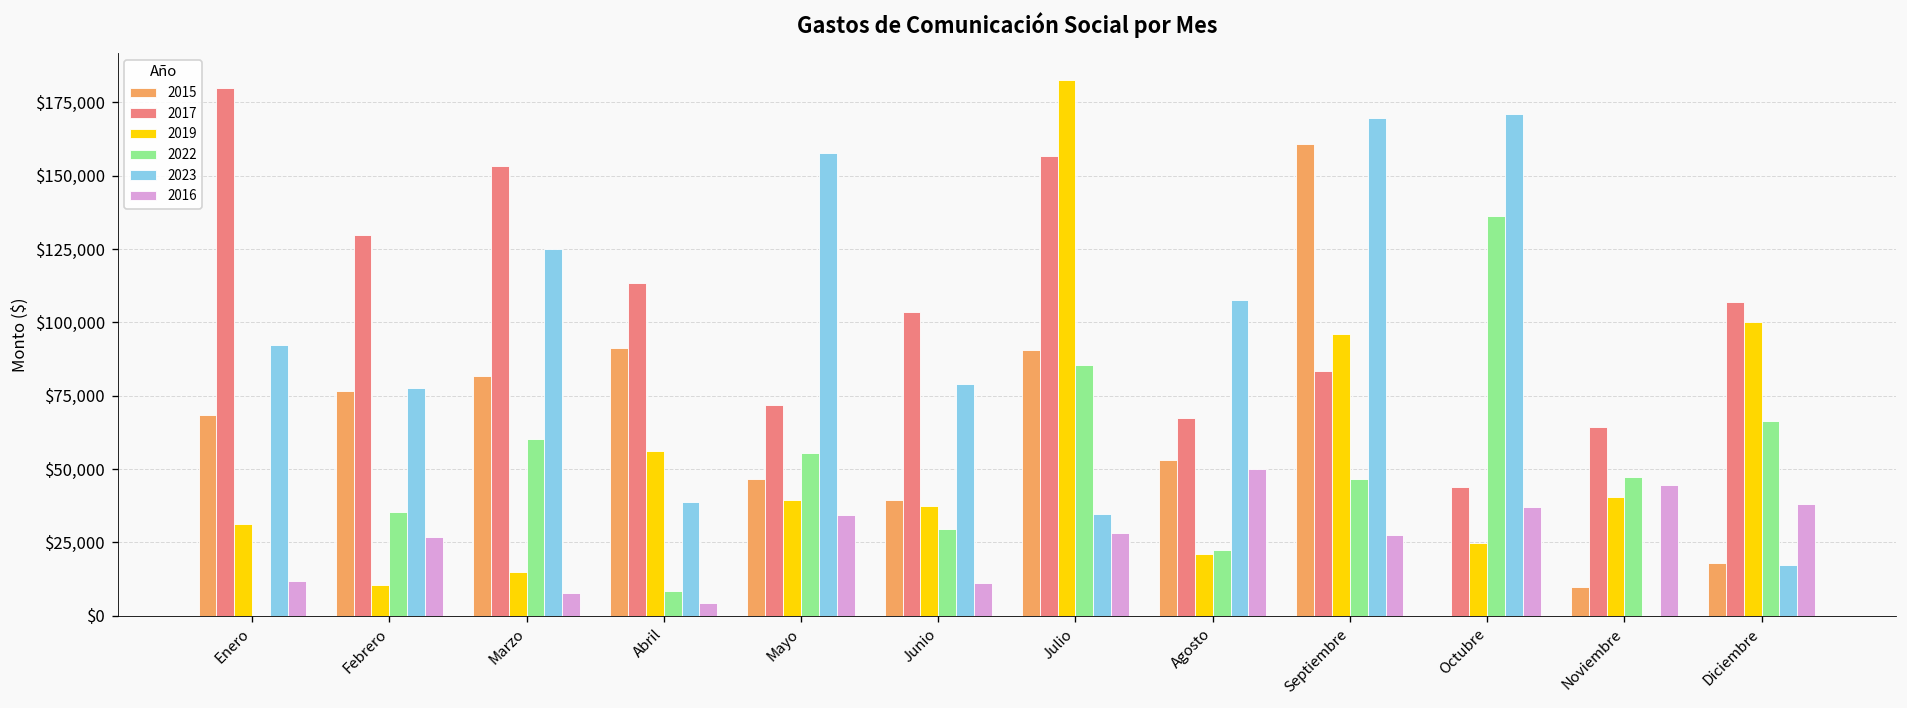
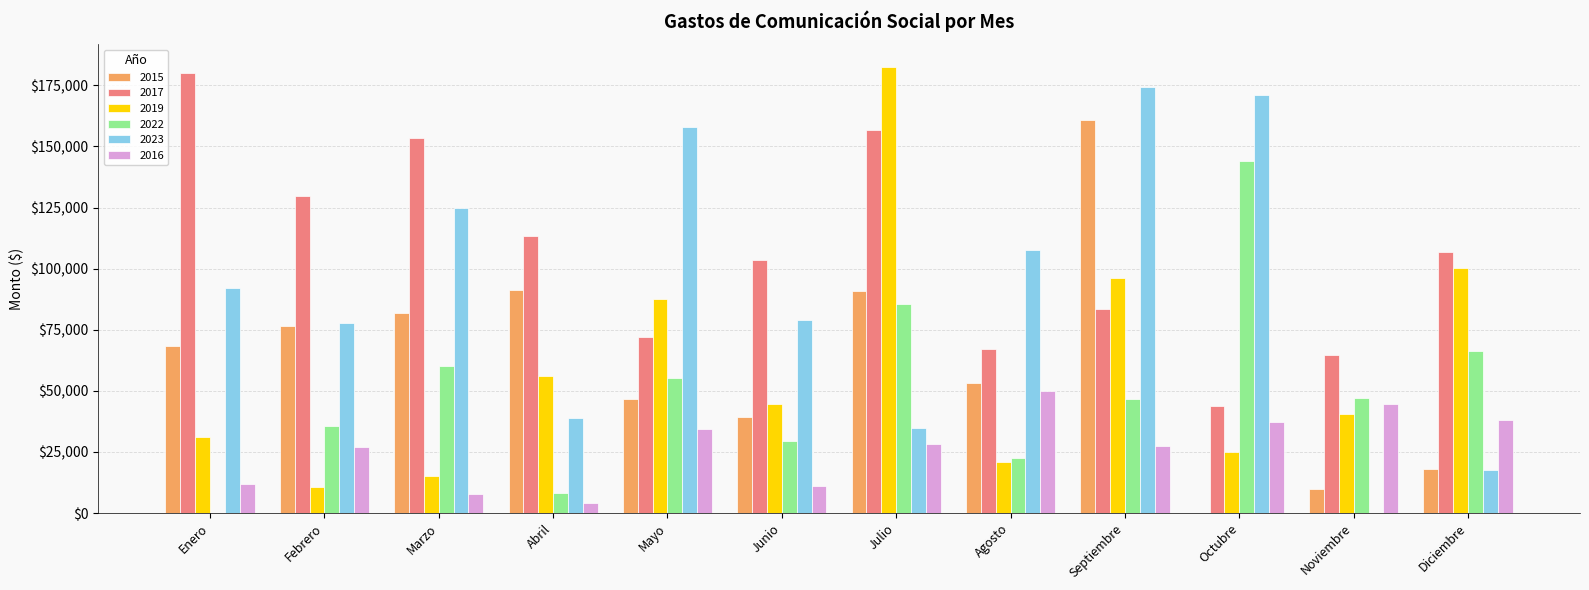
  {
    "2019": {
      "Enero": "$31,000",
      "Febrero": "$10,000",
      "Marzo": "$15,000",
      "Abril": "$56,000",
-     "Mayo": "$39,000",
-     "Junio": "$38,000",
+     "Mayo": "$88,000",
+     "Junio": "$45,000",
      "Julio": "$183,000",
      "Agosto": "$21,000",
      "Septiembre": "$96,000",
      "Octubre": "$25,000",
      "Noviembre": "$40,000",
      "Diciembre": "$100,000"
    },
    "2022": {
      "Enero": "$0",
      "Febrero": "$35,000",
      "Marzo": "$60,000",
      "Abril": "$8,000",
      "Mayo": "$55,000",
      "Junio": "$30,000",
      "Julio": "$85,000",
      "Agosto": "$22,000",
      "Septiembre": "$47,000",
-     "Octubre": "$136,000",
+     "Octubre": "$144,000",
      "Noviembre": "$47,000",
      "Diciembre": "$67,000"
    },
    "2023": {
      "Enero": "$92,000",
      "Febrero": "$78,000",
      "Marzo": "$125,000",
      "Abril": "$39,000",
      "Mayo": "$158,000",
      "Junio": "$79,000",
      "Julio": "$35,000",
      "Agosto": "$108,000",
-     "Septiembre": "$170,000",
+     "Septiembre": "$174,000",
      "Octubre": "$171,000",
      "Noviembre": "$0",
      "Diciembre": "$17,000"
    },
    "2016": {
      "Enero": "$12,000",
      "Febrero": "$27,000",
      "Marzo": "$8,000",
      "Abril": "$4,000",
      "Mayo": "$34,000",
      "Junio": "$11,000",
      "Julio": "$28,000",
      "Agosto": "$50,000",
      "Septiembre": "$28,000",
      "Octubre": "$37,000",
      "Noviembre": "$45,000",
      "Diciembre": "$38,000"
    }
  }
